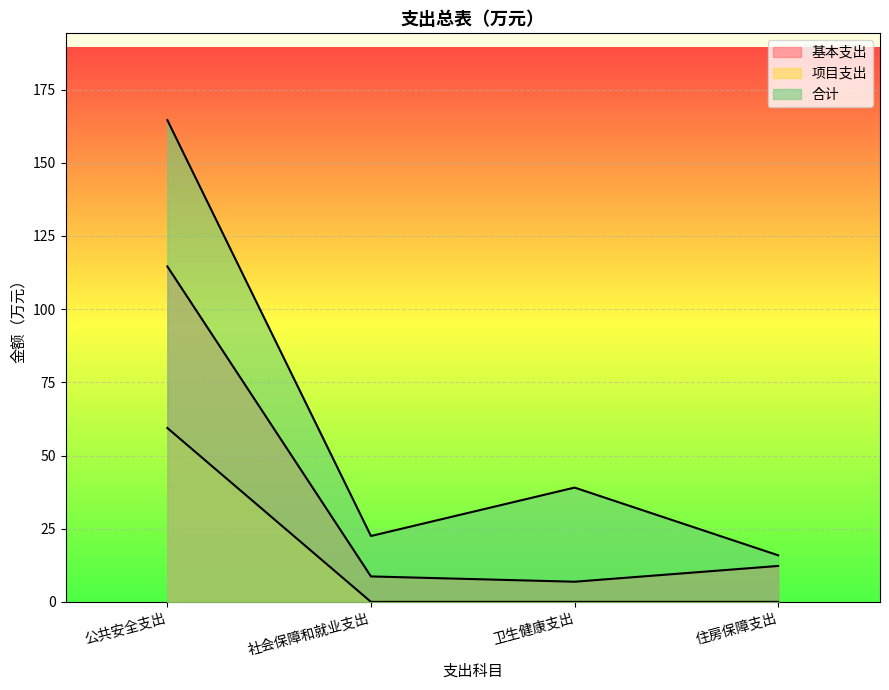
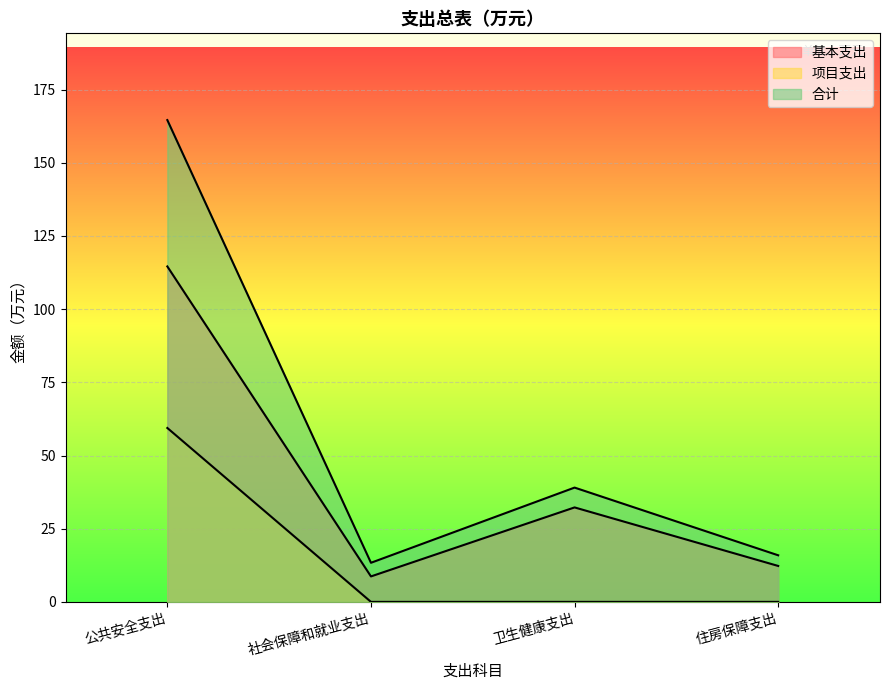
  {
    "基本支出": {
      "公共安全支出": 115,
      "社会保障和就业支出": 9,
-     "卫生健康支出": 7,
+     "卫生健康支出": 32,
      "住房保障支出": 12
    },
    "项目支出": {
      "公共安全支出": 59,
      "社会保障和就业支出": 0,
      "卫生健康支出": 0,
      "住房保障支出": 0
    },
    "合计": {
      "公共安全支出": 165,
-     "社会保障和就业支出": 23,
+     "社会保障和就业支出": 13,
      "卫生健康支出": 39,
      "住房保障支出": 16
    }
  }
